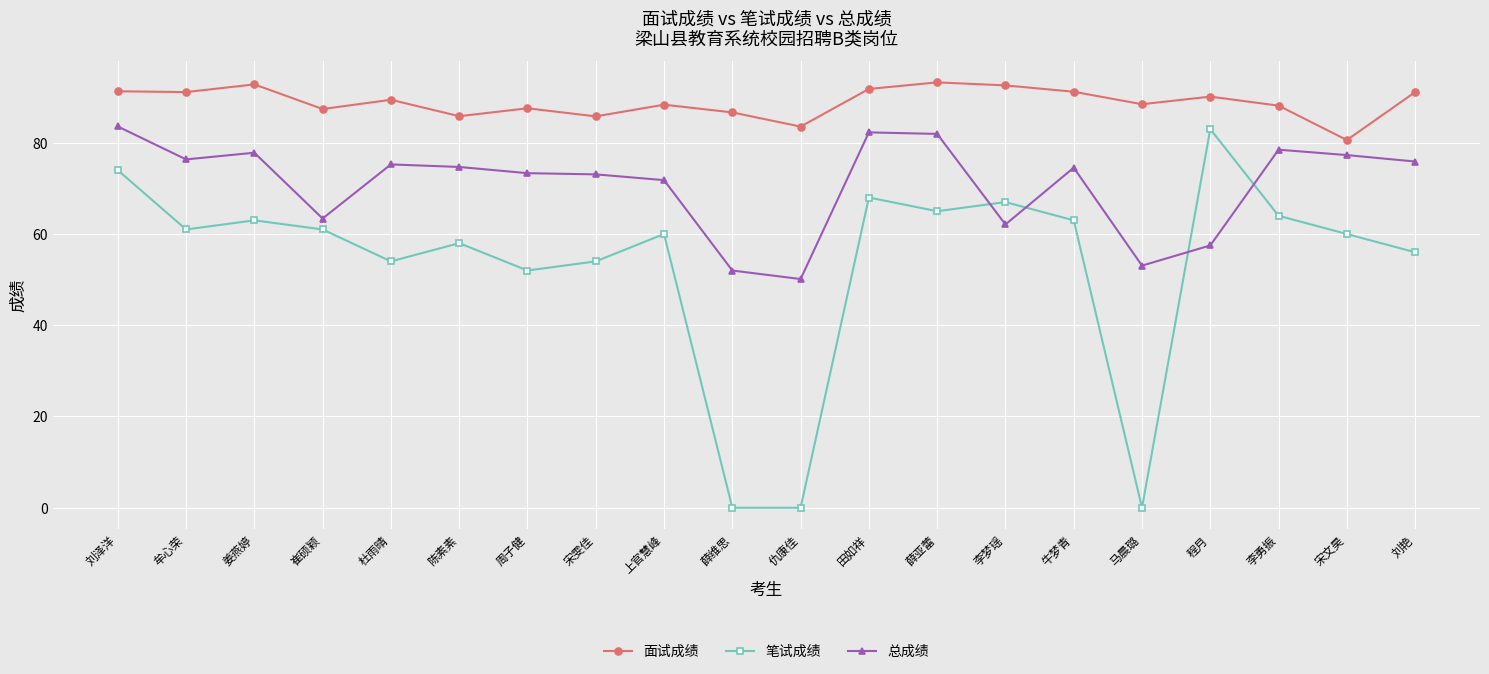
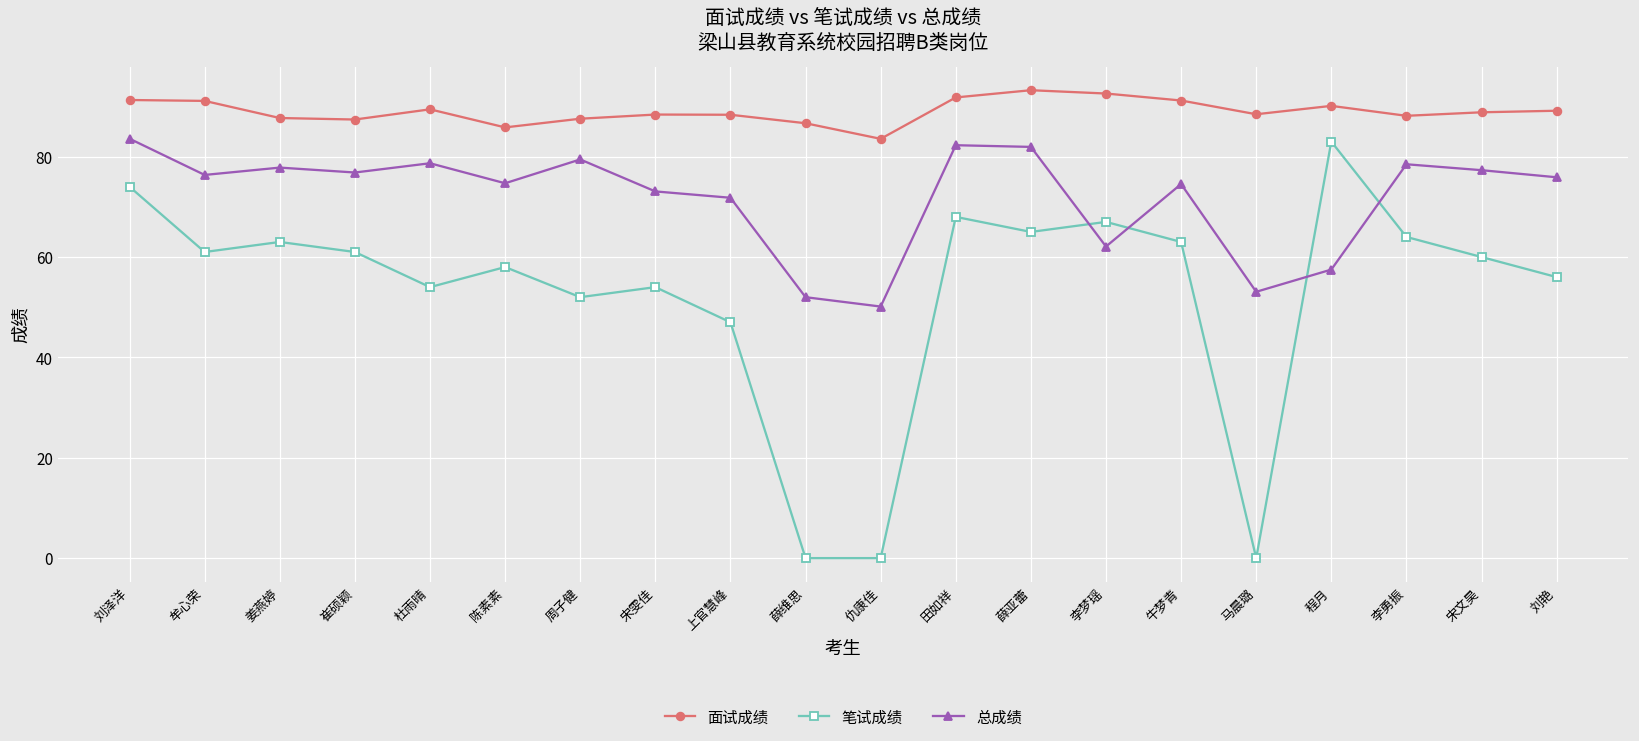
  {
    "面试成绩": {
      "刘泽洋": 91,
      "牟心荣": 91,
-     "姜燕婷": 93,
+     "姜燕婷": 88,
      "崔硕颖": 87,
      "杜雨晴": 89,
      "陈素素": 86,
      "周子健": 88,
-     "宋雯佳": 86,
+     "宋雯佳": 88,
      "上官慧峰": 88,
      "薛维思": 87,
      "仇康佳": 84,
      "田如祥": 92,
      "薛亚蕾": 93,
      "李梦瑶": 93,
      "牛梦青": 91,
      "马晨璐": 88,
      "程月": 90,
      "李勇振": 88,
-     "宋文昊": 81,
-     "刘艳": 91
+     "宋文昊": 89,
+     "刘艳": 89
    },
    "笔试成绩": {
      "刘泽洋": 74,
      "牟心荣": 61,
      "姜燕婷": 63,
      "崔硕颖": 61,
      "杜雨晴": 54,
      "陈素素": 58,
      "周子健": 52,
      "宋雯佳": 54,
-     "上官慧峰": 60,
+     "上官慧峰": 47,
      "薛维思": 0,
      "仇康佳": 0,
      "田如祥": 68,
      "薛亚蕾": 65,
      "李梦瑶": 67,
      "牛梦青": 63,
      "马晨璐": 0,
      "程月": 83,
      "李勇振": 64,
      "宋文昊": 60,
      "刘艳": 56
    },
    "总成绩": {
      "刘泽洋": 84,
      "牟心荣": 76,
      "姜燕婷": 78,
-     "崔硕颖": 63,
-     "杜雨晴": 75,
+     "崔硕颖": 77,
+     "杜雨晴": 79,
      "陈素素": 75,
-     "周子健": 73,
+     "周子健": 79,
      "宋雯佳": 73,
      "上官慧峰": 72,
      "薛维思": 52,
      "仇康佳": 50,
      "田如祥": 82,
      "薛亚蕾": 82,
      "李梦瑶": 62,
      "牛梦青": 75,
      "马晨璐": 53,
      "程月": 57,
      "李勇振": 78,
      "宋文昊": 77,
      "刘艳": 76
    }
  }
